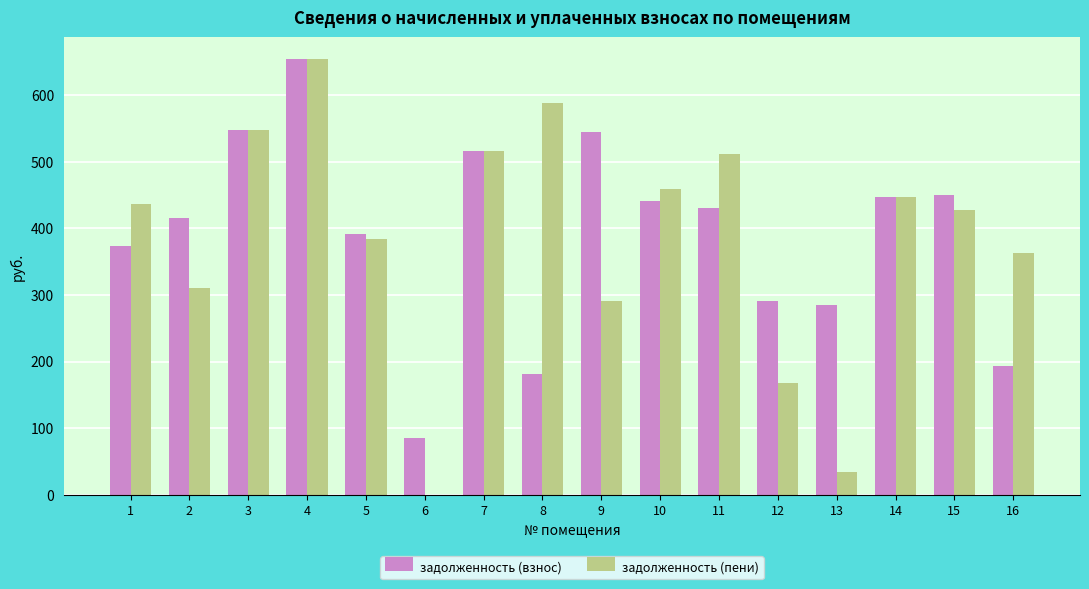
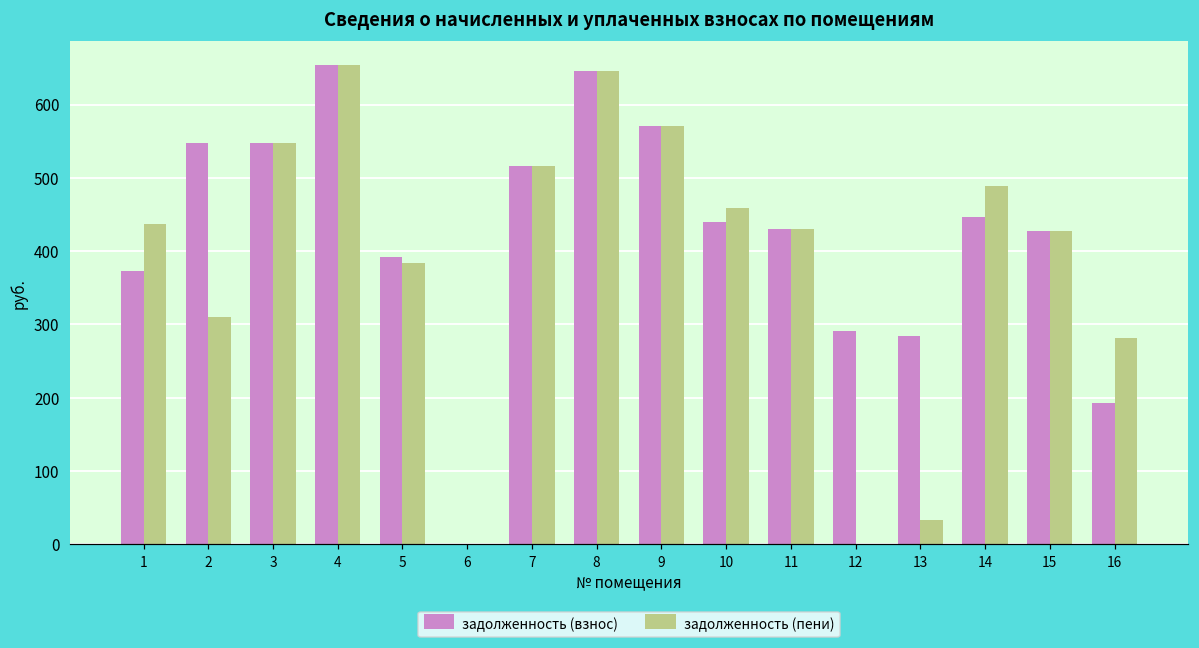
  {
    "задолженность (взнос)": {
      "1": 370,
-     "2": 420,
+     "2": 550,
      "3": 550,
      "4": 650,
      "5": 390,
-     "6": 90,
+     "6": 0,
      "7": 520,
-     "8": 180,
-     "9": 540,
+     "8": 650,
+     "9": 570,
      "10": 440,
      "11": 430,
      "12": 290,
      "13": 280,
      "14": 450,
-     "15": 450,
+     "15": 430,
      "16": 190
    },
    "задолженность (пени)": {
      "1": 440,
      "2": 310,
      "3": 550,
      "4": 650,
      "5": 380,
      "6": 0,
      "7": 520,
-     "8": 590,
-     "9": 290,
+     "8": 650,
+     "9": 570,
      "10": 460,
-     "11": 510,
-     "12": 170,
+     "11": 430,
+     "12": 0,
      "13": 30,
-     "14": 450,
+     "14": 490,
      "15": 430,
-     "16": 360
+     "16": 280
    }
  }
